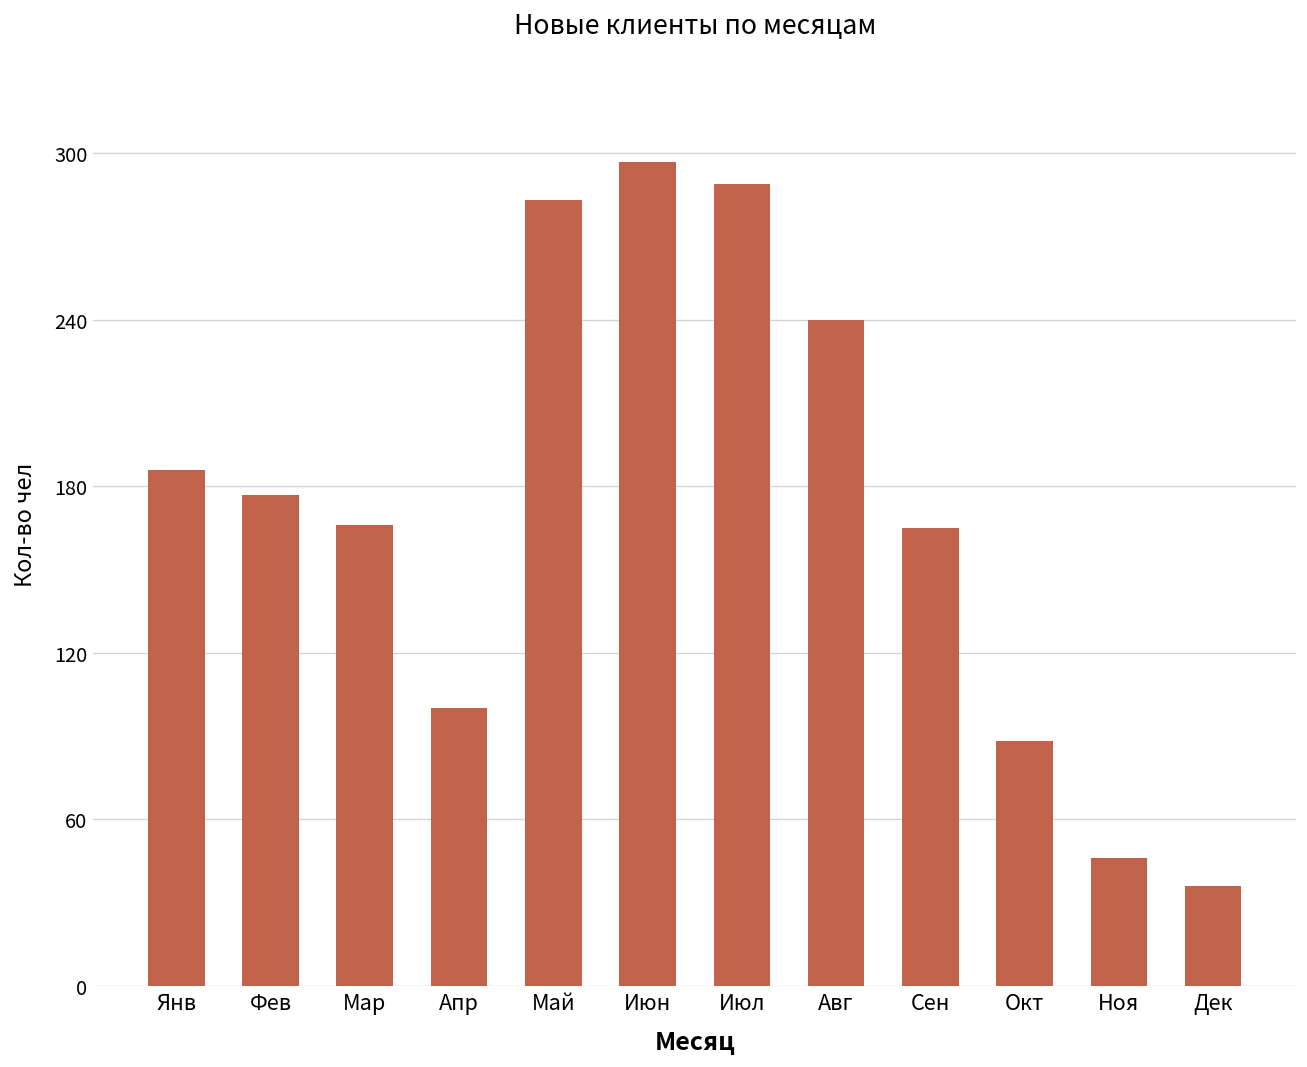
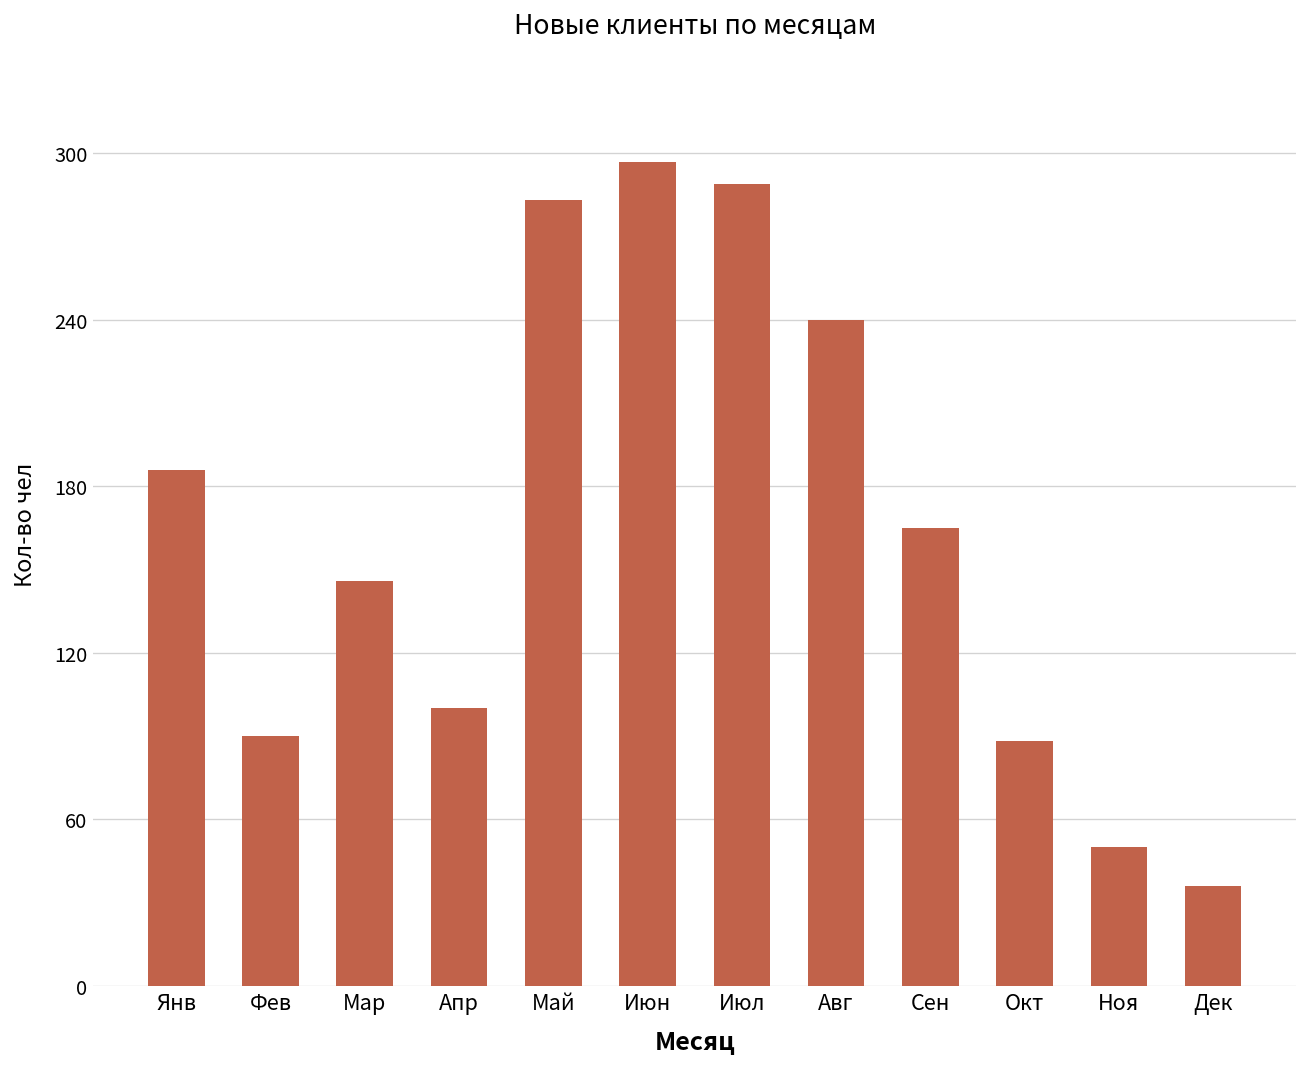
  {
    "Янв": 186,
-   "Фев": 177,
-   "Мар": 166,
+   "Фев": 90,
+   "Мар": 146,
    "Апр": 100,
    "Май": 283,
    "Июн": 297,
    "Июл": 289,
    "Авг": 240,
    "Сен": 165,
    "Окт": 88,
-   "Ноя": 46,
+   "Ноя": 50,
    "Дек": 36
  }
